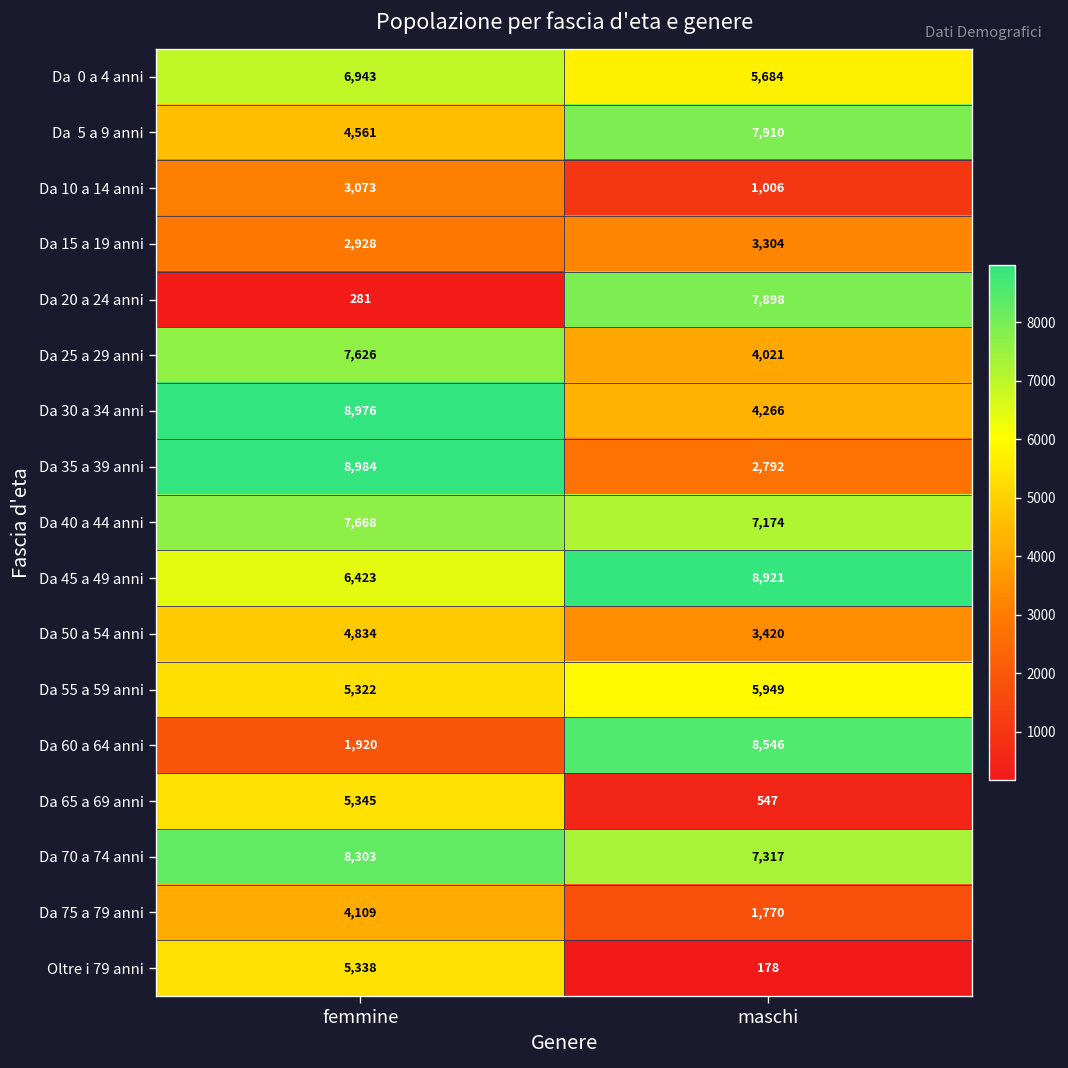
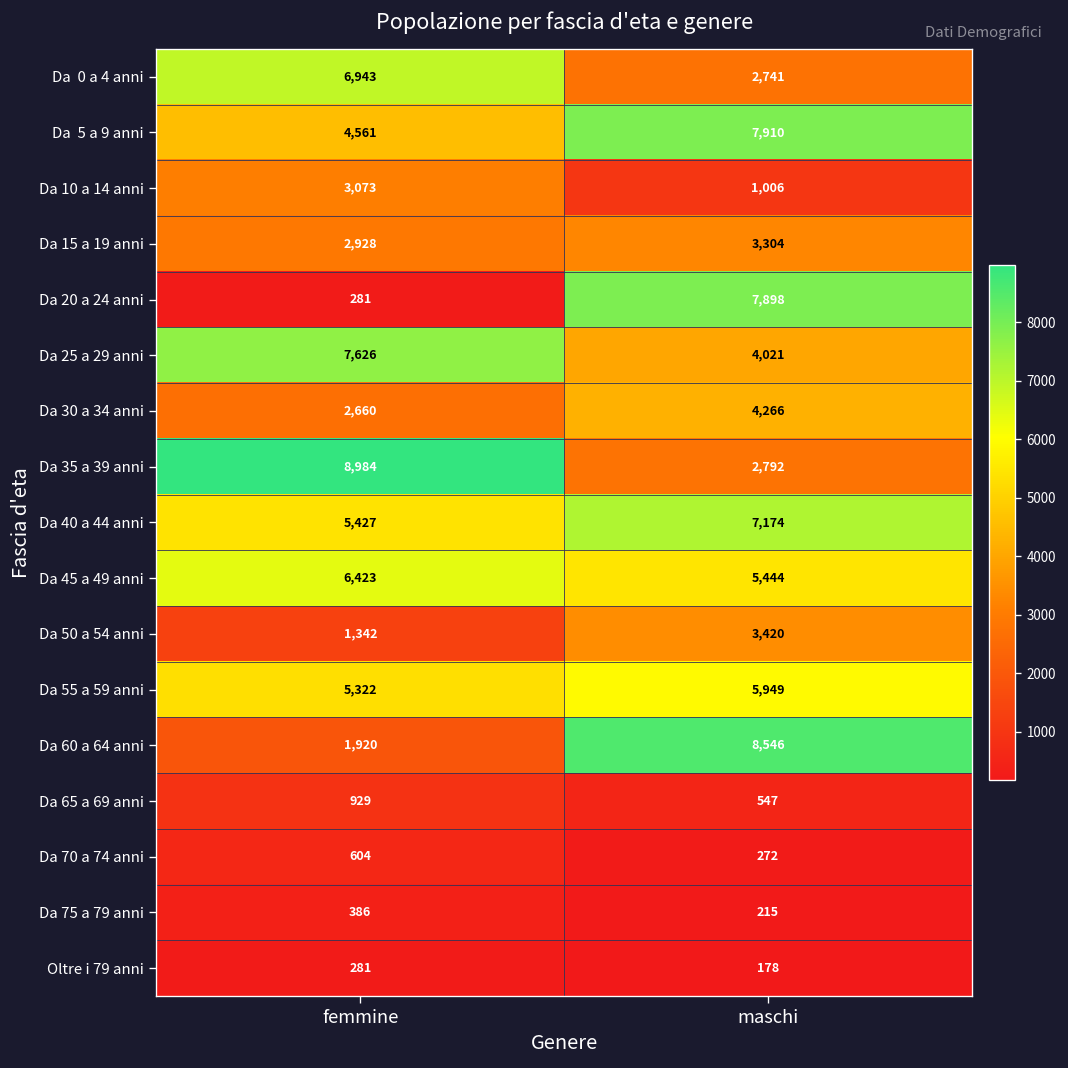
  {
    "Da 0 a 4 anni": {
      "femmine": "6,943",
-     "maschi": "5,684"
+     "maschi": "2,741"
    },
    "Da 5 a 9 anni": {
      "femmine": "4,561",
      "maschi": "7,910"
    },
    "Da 10 a 14 anni": {
      "femmine": "3,073",
      "maschi": "1,006"
    },
    "Da 15 a 19 anni": {
      "femmine": "2,928",
      "maschi": "3,304"
    },
    "Da 20 a 24 anni": {
      "femmine": "281",
      "maschi": "7,898"
    },
    "Da 25 a 29 anni": {
      "femmine": "7,626",
      "maschi": "4,021"
    },
    "Da 30 a 34 anni": {
-     "femmine": "8,976",
+     "femmine": "2,660",
      "maschi": "4,266"
    },
    "Da 35 a 39 anni": {
      "femmine": "8,984",
      "maschi": "2,792"
    },
    "Da 40 a 44 anni": {
-     "femmine": "7,668",
+     "femmine": "5,427",
      "maschi": "7,174"
    },
    "Da 45 a 49 anni": {
      "femmine": "6,423",
-     "maschi": "8,921"
+     "maschi": "5,444"
    },
    "Da 50 a 54 anni": {
-     "femmine": "4,834",
+     "femmine": "1,342",
      "maschi": "3,420"
    },
    "Da 55 a 59 anni": {
      "femmine": "5,322",
      "maschi": "5,949"
    },
    "Da 60 a 64 anni": {
      "femmine": "1,920",
      "maschi": "8,546"
    },
    "Da 65 a 69 anni": {
-     "femmine": "5,345",
+     "femmine": "929",
      "maschi": "547"
    },
    "Da 70 a 74 anni": {
-     "femmine": "8,303",
-     "maschi": "7,317"
+     "femmine": "604",
+     "maschi": "272"
    },
    "Da 75 a 79 anni": {
-     "femmine": "4,109",
-     "maschi": "1,770"
+     "femmine": "386",
+     "maschi": "215"
    },
    "Oltre i 79 anni": {
-     "femmine": "5,338",
+     "femmine": "281",
      "maschi": "178"
    }
  }
